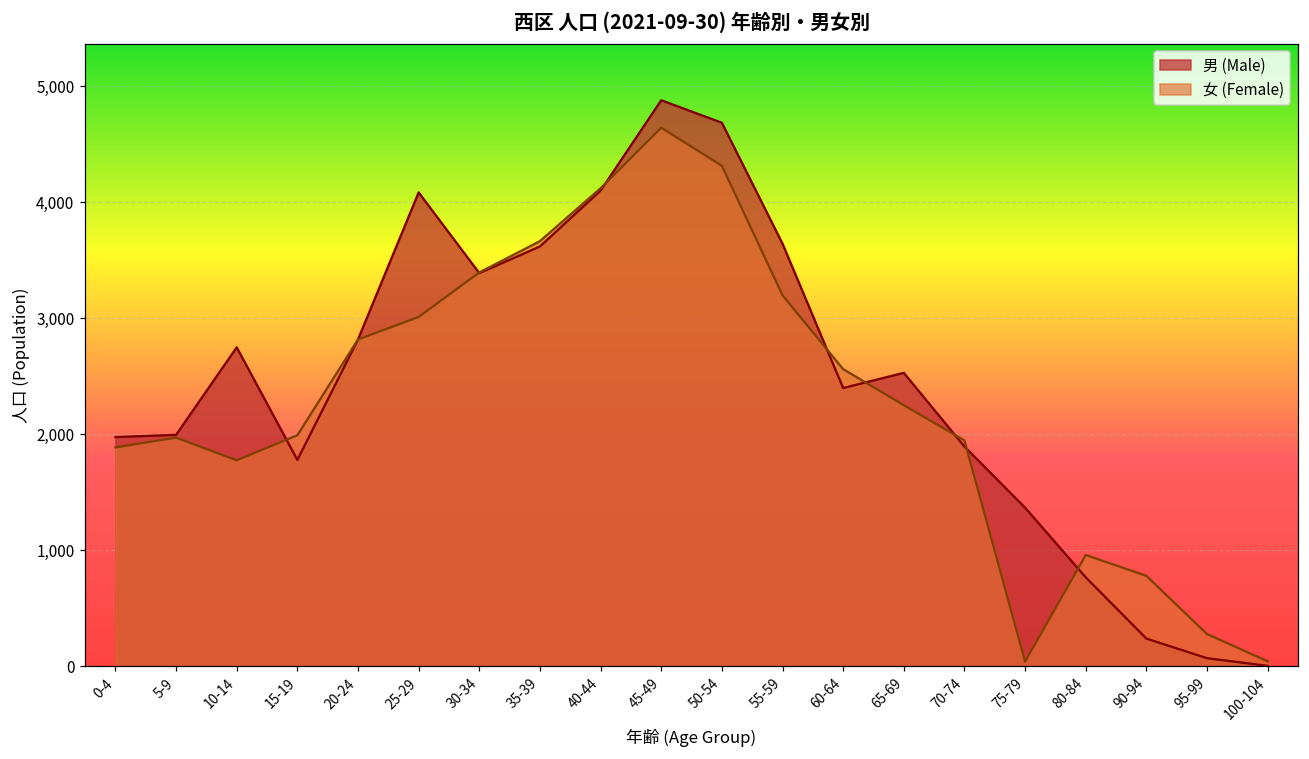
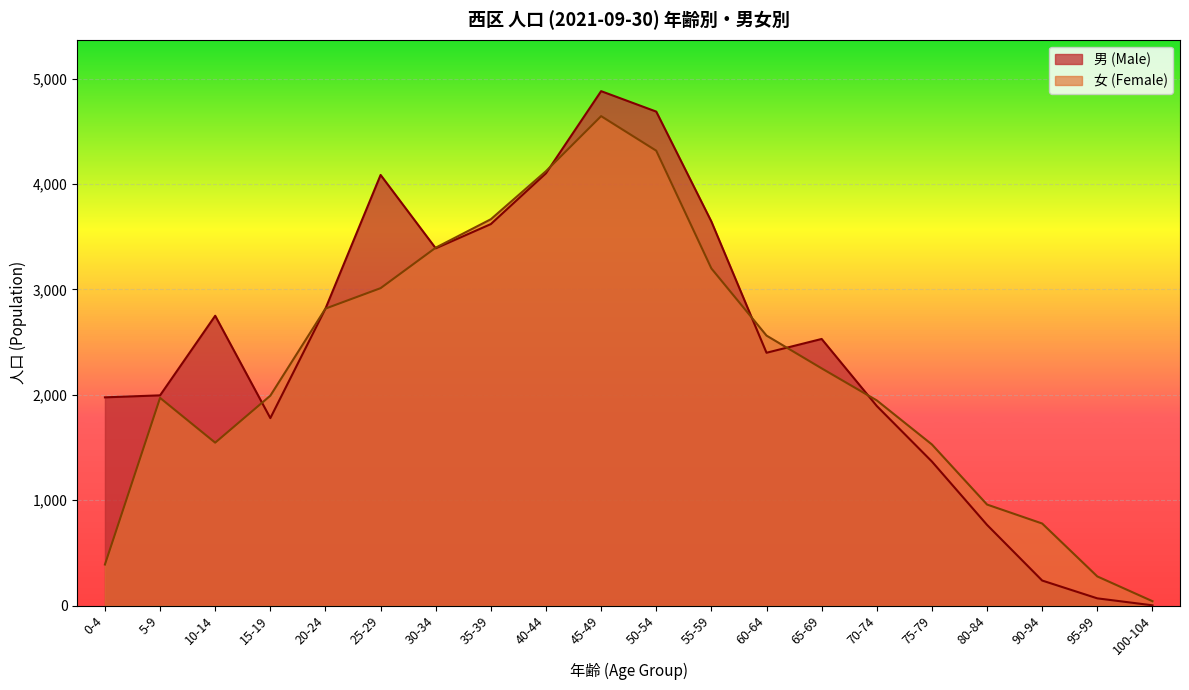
  {
    "男 (Male)": {
      "0-4": "1,980",
      "5-9": "1,990",
      "10-14": "2,750",
      "15-19": "1,780",
      "25-29": "4,090",
      "35-39": "3,620",
      "45-49": "4,880",
      "50-54": "4,690",
      "55-59": "3,640",
      "60-64": "2,400",
      "65-69": "2,530",
      "70-74": "1,890",
      "75-79": "1,370",
      "80-84": "770",
      "90-94": "240",
      "95-99": "70",
      "100-104": "0"
    },
    "女 (Female)": {
-     "0-4": "1,890",
+     "0-4": "390",
      "5-9": "1,970",
-     "10-14": "1,780",
+     "10-14": "1,550",
      "15-19": "1,990",
      "25-29": "3,010",
      "35-39": "3,670",
      "45-49": "4,640",
      "50-54": "4,320",
      "55-59": "3,200",
      "60-64": "2,560",
      "65-69": "2,250",
      "70-74": "1,950",
-     "75-79": "40",
+     "75-79": "1,530",
      "80-84": "960",
      "90-94": "780",
      "95-99": "280",
      "100-104": "40"
    }
  }
